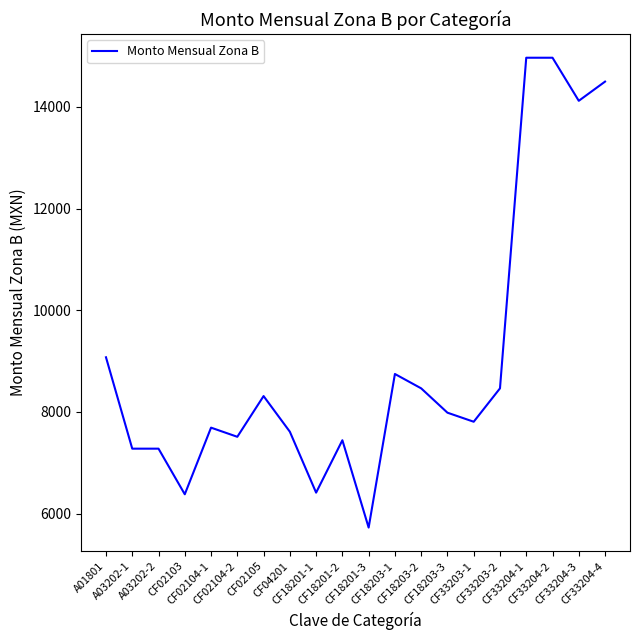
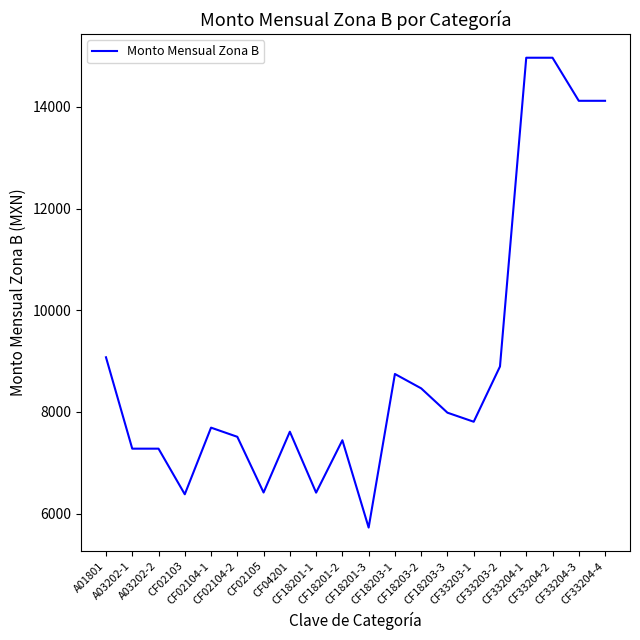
  {
    "A01801": 9100,
    "A03202-1": 7300,
    "A03202-2": 7300,
    "CF02103": 6400,
    "CF02104-1": 7700,
    "CF02104-2": 7500,
-   "CF02105": 8300,
+   "CF02105": 6400,
    "CF04201": 7600,
    "CF18201-1": 6400,
    "CF18201-2": 7400,
    "CF18201-3": 5700,
    "CF18203-1": 8700,
    "CF18203-2": 8500,
    "CF18203-3": 8000,
    "CF33203-1": 7800,
-   "CF33203-2": 8500,
+   "CF33203-2": 8900,
    "CF33204-1": 15000,
    "CF33204-2": 15000,
    "CF33204-3": 14100,
-   "CF33204-4": 14500
+   "CF33204-4": 14100
  }
